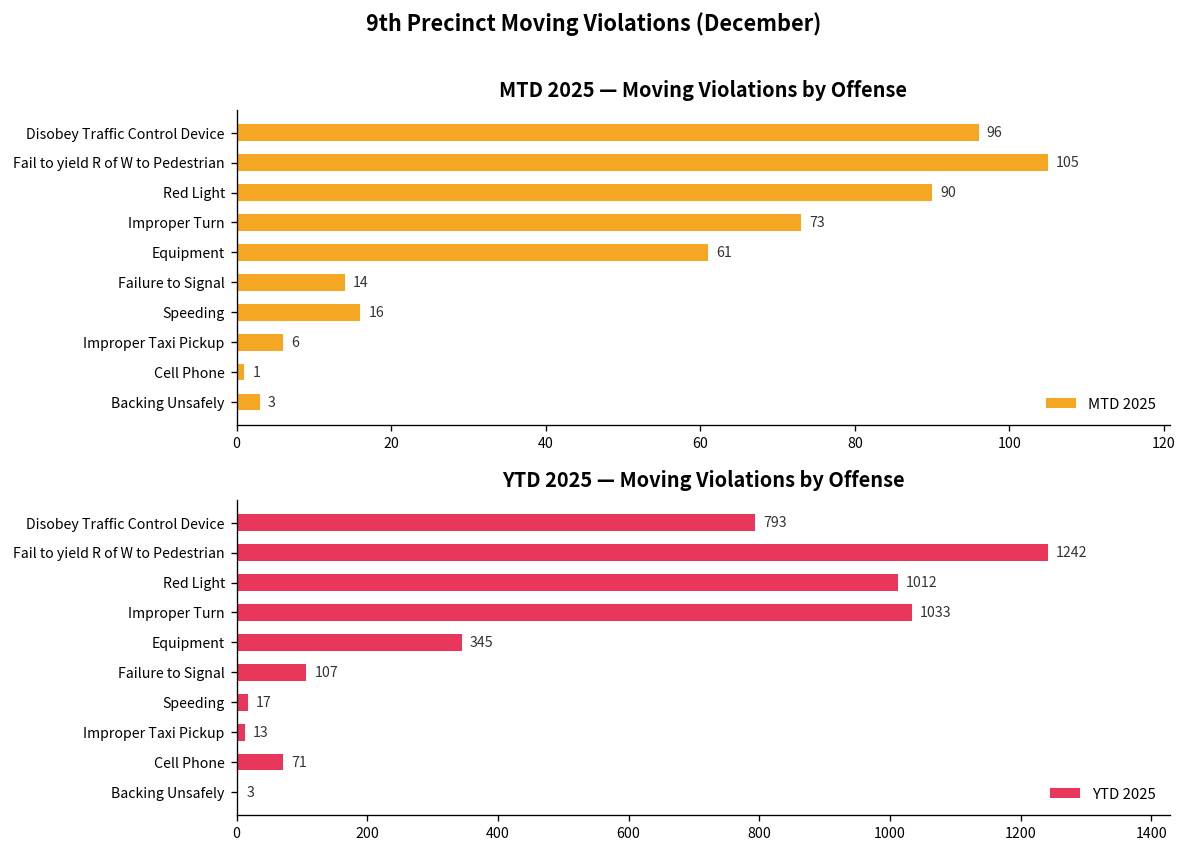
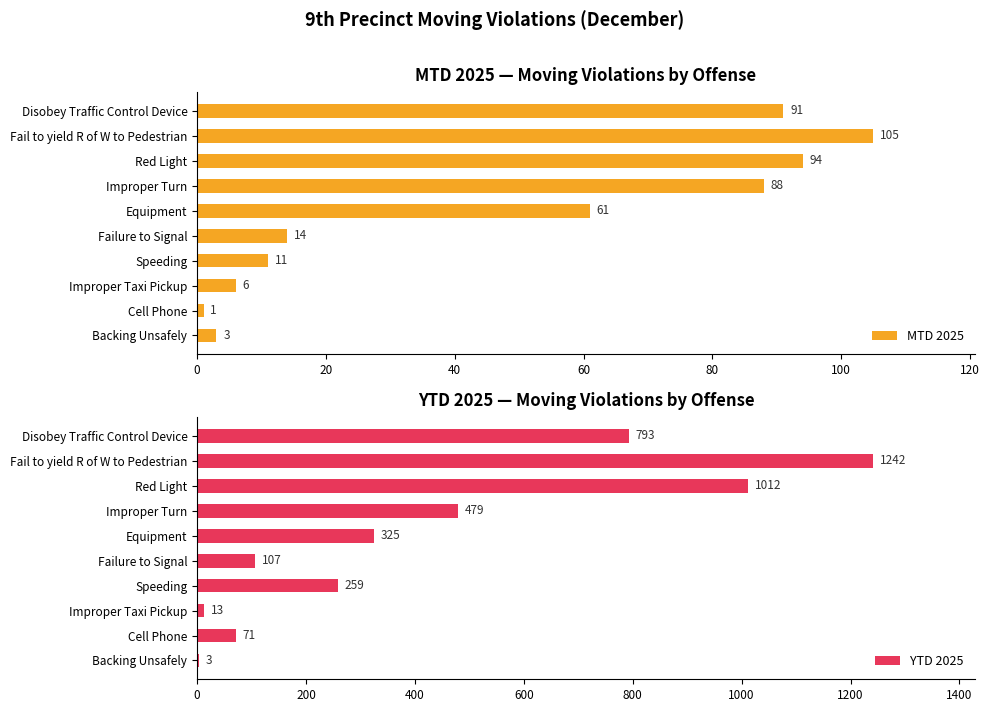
  {
    "MTD 2025 — Moving Violations by Offense": {
-     "Disobey Traffic Control Device": 96,
+     "Disobey Traffic Control Device": 91,
      "Fail to yield R of W to Pedestrian": 105,
-     "Red Light": 90,
-     "Improper Turn": 73,
+     "Red Light": 94,
+     "Improper Turn": 88,
      "Equipment": 61,
      "Failure to Signal": 14,
-     "Speeding": 16,
+     "Speeding": 11,
      "Improper Taxi Pickup": 6,
      "Cell Phone": 1,
      "Backing Unsafely": 3
    },
    "YTD 2025 — Moving Violations by Offense": {
      "Disobey Traffic Control Device": 793,
      "Fail to yield R of W to Pedestrian": 1242,
      "Red Light": 1012,
-     "Improper Turn": 1033,
-     "Equipment": 345,
+     "Improper Turn": 479,
+     "Equipment": 325,
      "Failure to Signal": 107,
-     "Speeding": 17,
+     "Speeding": 259,
      "Improper Taxi Pickup": 13,
      "Cell Phone": 71,
      "Backing Unsafely": 3
    }
  }
